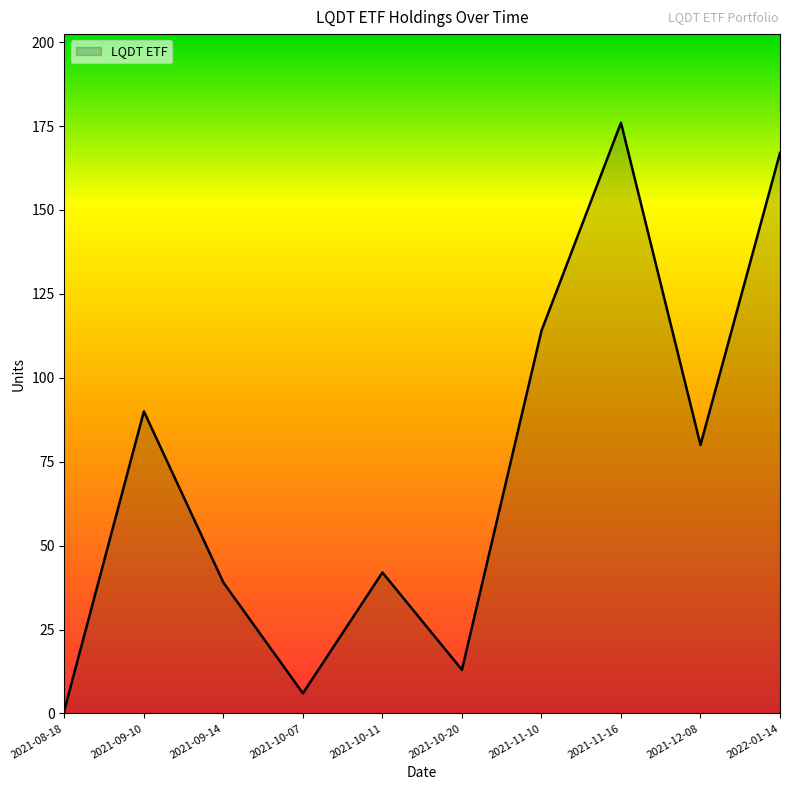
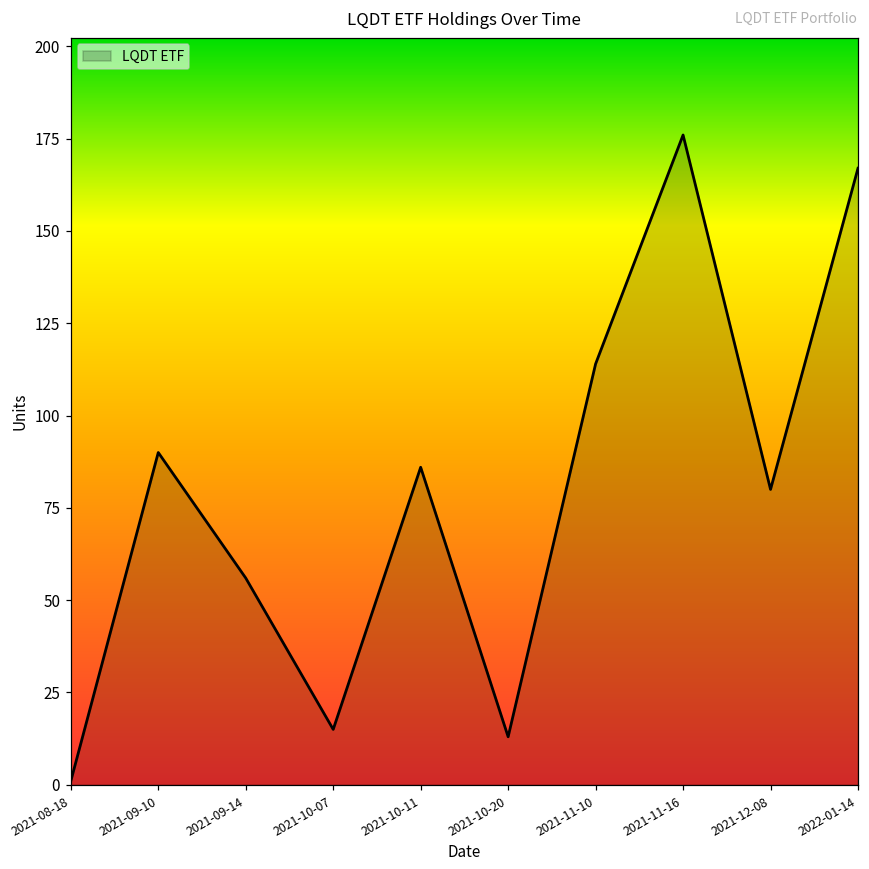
  {
    "2021-08-18": 1,
    "2021-09-10": 90,
-   "2021-09-14": 39,
-   "2021-10-07": 6,
-   "2021-10-11": 42,
+   "2021-09-14": 56,
+   "2021-10-07": 15,
+   "2021-10-11": 86,
    "2021-10-20": 13,
    "2021-11-10": 114,
    "2021-11-16": 176,
    "2021-12-08": 80,
    "2022-01-14": 167
  }
